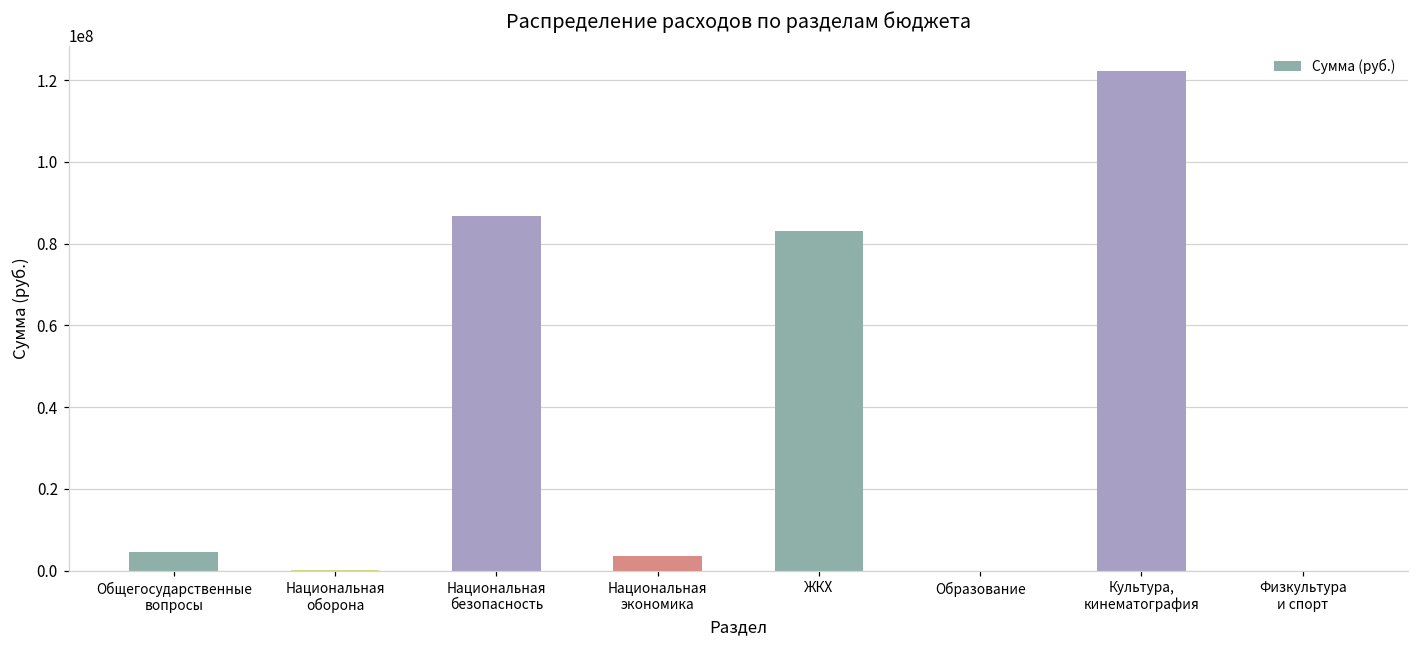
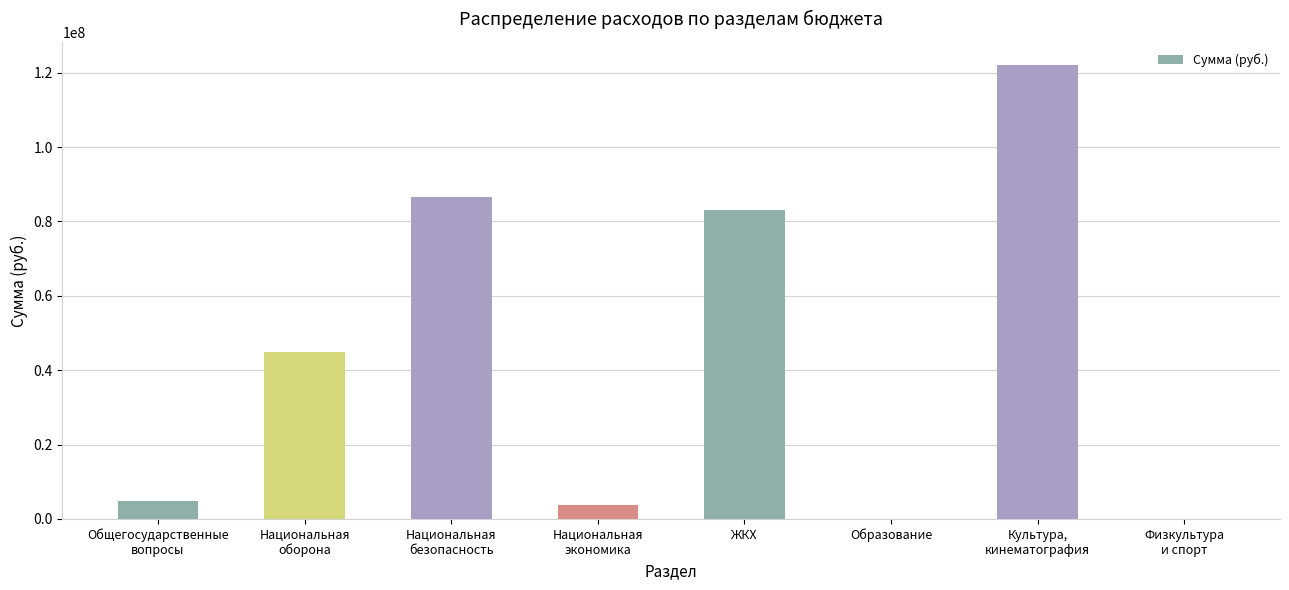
  {
    "Общегосударственные вопросы": 5000000,
-   "Национальная оборона": 0,
+   "Национальная оборона": 45000000,
    "Национальная безопасность": 87000000,
    "Национальная экономика": 4000000,
    "ЖКХ": 83000000,
    "Культура, кинематография": 122000000
  }
